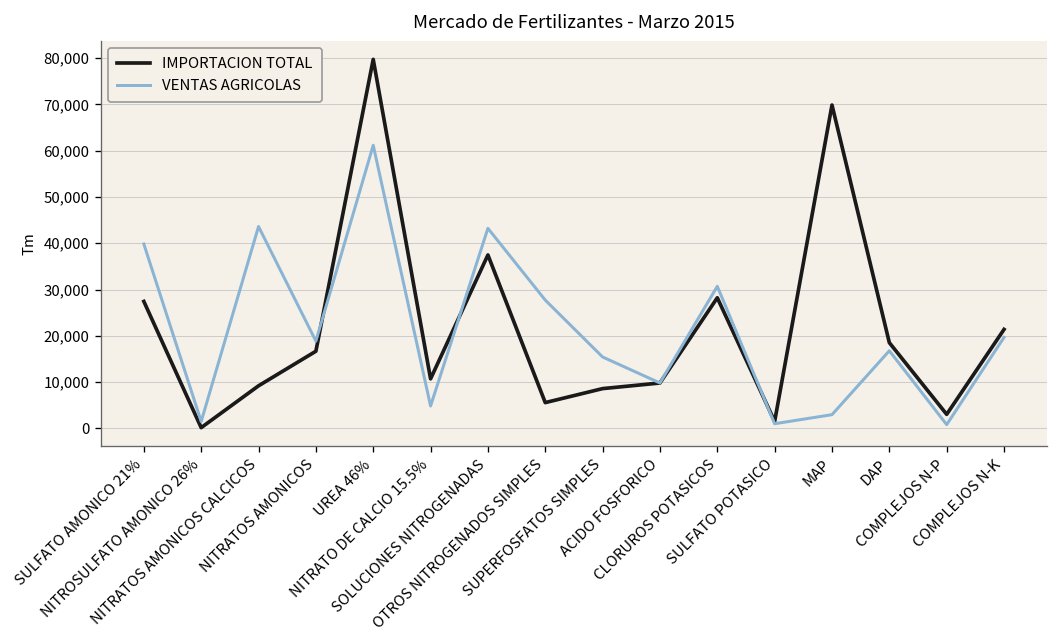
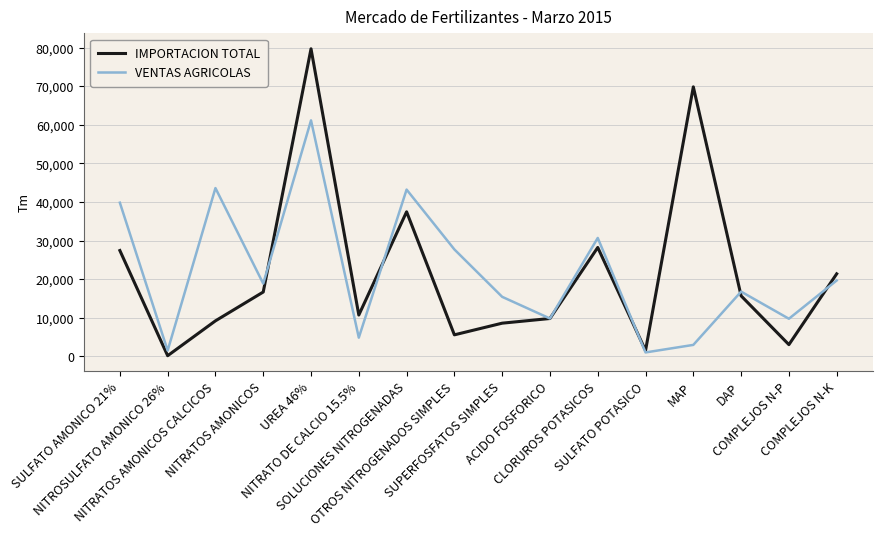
  {
    "IMPORTACION TOTAL": {
      "SULFATO AMONICO 21%": "27,000",
      "NITROSULFATO AMONICO 26%": "0",
      "NITRATOS AMONICOS CALCICOS": "9,000",
      "NITRATOS AMONICOS": "17,000",
      "UREA 46%": "80,000",
      "NITRATO DE CALCIO 15.5%": "11,000",
      "SOLUCIONES NITROGENADAS": "37,000",
      "OTROS NITROGENADOS SIMPLES": "6,000",
      "SUPERFOSFATOS SIMPLES": "9,000",
      "CLORUROS POTASICOS": "28,000",
      "MAP": "70,000",
-     "DAP": "19,000",
+     "DAP": "16,000",
      "COMPLEJOS N-P": "3,000",
      "COMPLEJOS N-K": "21,000"
    },
    "VENTAS AGRICOLAS": {
      "SULFATO AMONICO 21%": "40,000",
      "NITROSULFATO AMONICO 26%": "1,000",
      "NITRATOS AMONICOS CALCICOS": "44,000",
      "NITRATOS AMONICOS": "19,000",
      "UREA 46%": "61,000",
      "NITRATO DE CALCIO 15.5%": "5,000",
      "SOLUCIONES NITROGENADAS": "43,000",
      "OTROS NITROGENADOS SIMPLES": "28,000",
      "SUPERFOSFATOS SIMPLES": "15,000",
      "CLORUROS POTASICOS": "31,000",
      "MAP": "3,000",
      "DAP": "17,000",
-     "COMPLEJOS N-P": "1,000",
+     "COMPLEJOS N-P": "10,000",
      "COMPLEJOS N-K": "20,000"
    }
  }
